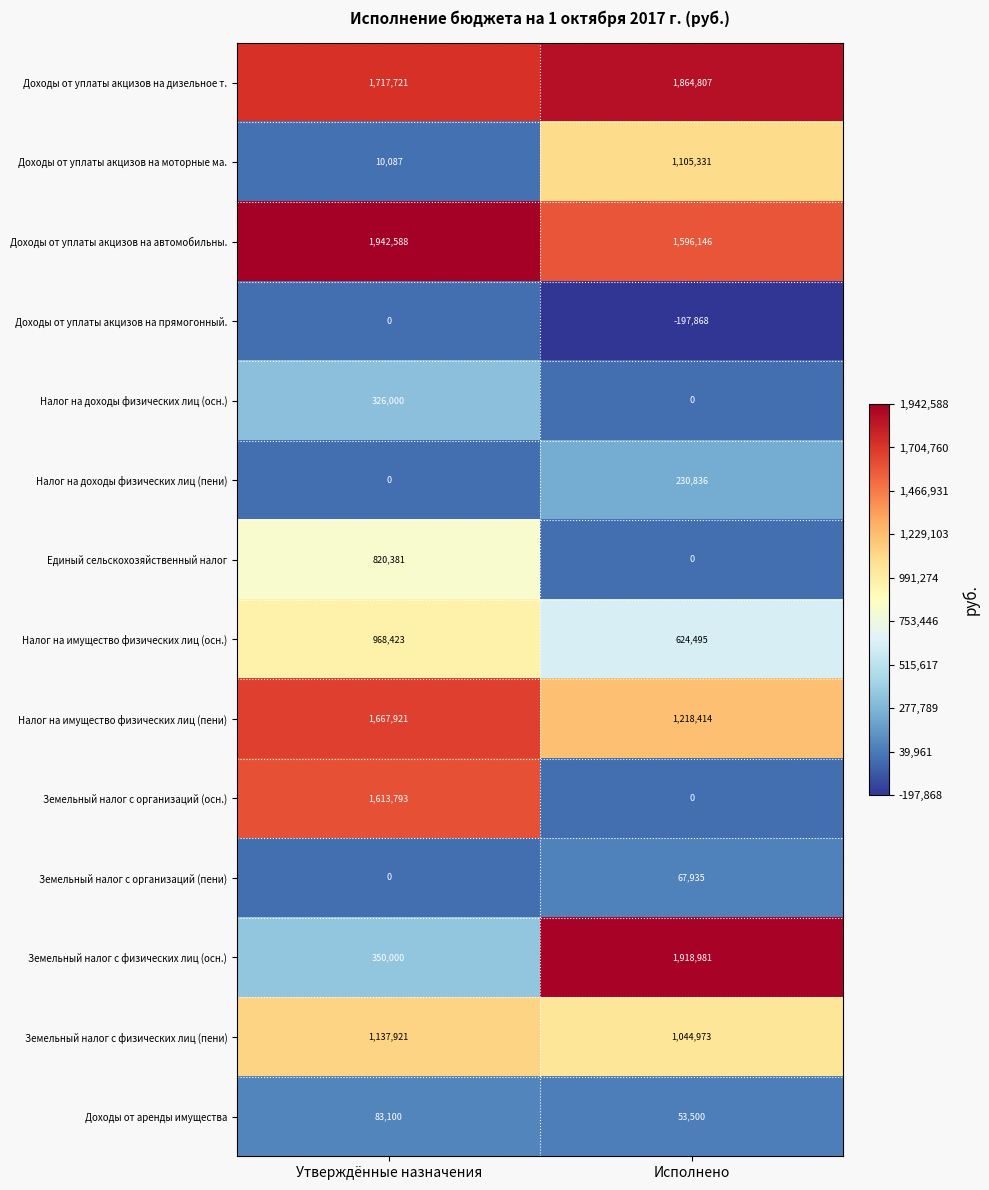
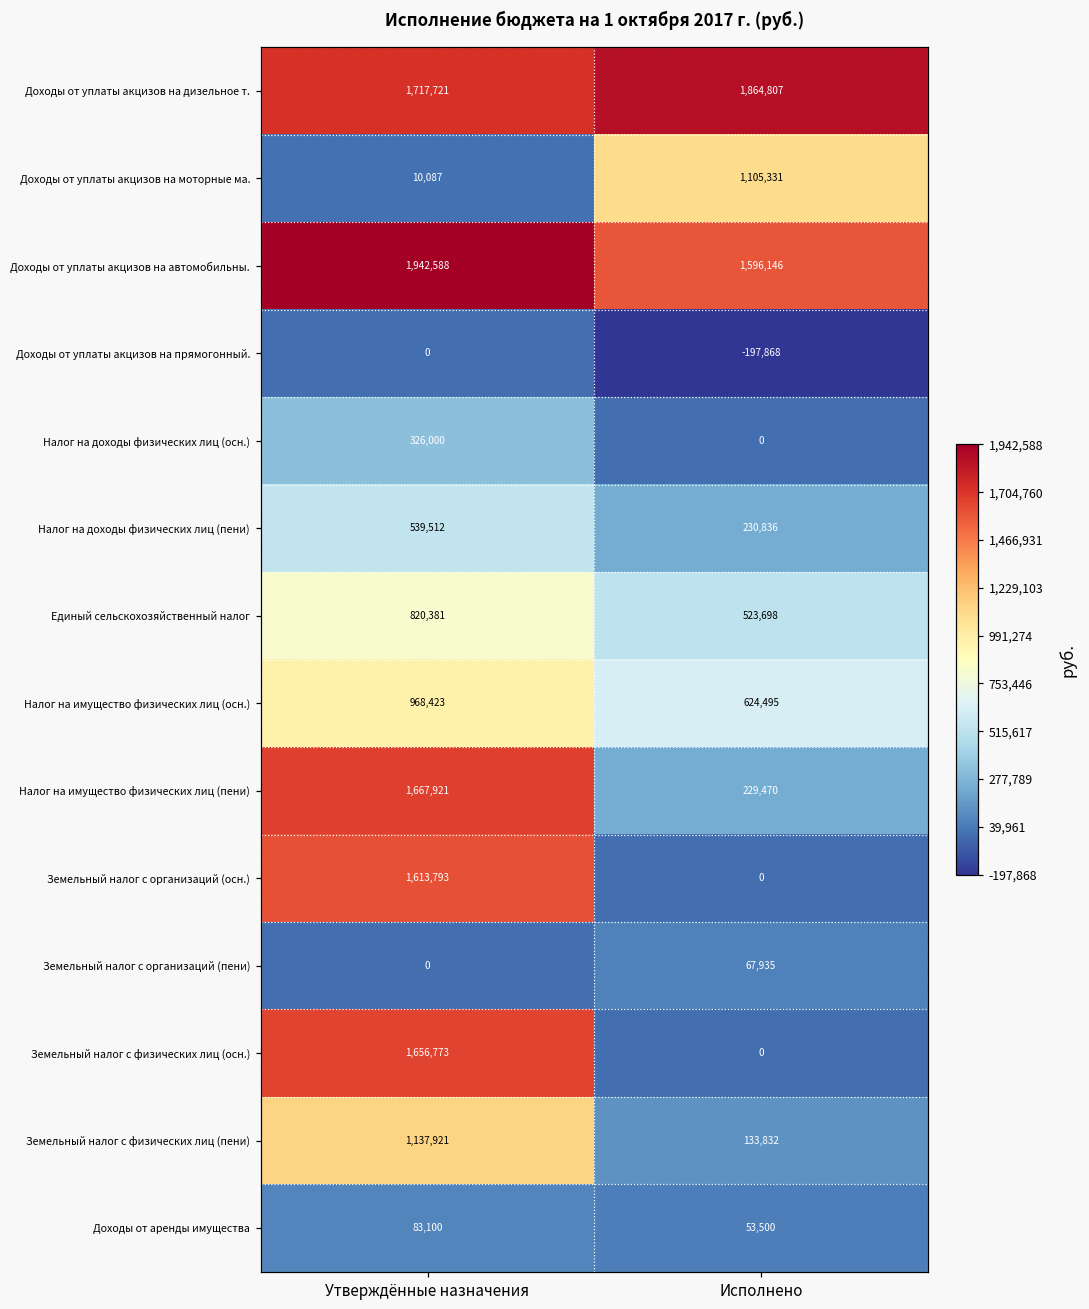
  {
    "Доходы от уплаты акцизов на дизельное т.": {
      "Утверждённые назначения": "1,717,721",
      "Исполнено": "1,864,807"
    },
    "Доходы от уплаты акцизов на моторные ма.": {
      "Утверждённые назначения": "10,087",
      "Исполнено": "1,105,331"
    },
    "Доходы от уплаты акцизов на автомобильны.": {
      "Утверждённые назначения": "1,942,588",
      "Исполнено": "1,596,146"
    },
    "Доходы от уплаты акцизов на прямогонный.": {
      "Утверждённые назначения": "0",
      "Исполнено": "-197,868"
    },
    "Налог на доходы физических лиц (осн.)": {
      "Утверждённые назначения": "326,000",
      "Исполнено": "0"
    },
    "Налог на доходы физических лиц (пени)": {
-     "Утверждённые назначения": "0",
+     "Утверждённые назначения": "539,512",
      "Исполнено": "230,836"
    },
    "Единый сельскохозяйственный налог": {
      "Утверждённые назначения": "820,381",
-     "Исполнено": "0"
+     "Исполнено": "523,698"
    },
    "Налог на имущество физических лиц (осн.)": {
      "Утверждённые назначения": "968,423",
      "Исполнено": "624,495"
    },
    "Налог на имущество физических лиц (пени)": {
      "Утверждённые назначения": "1,667,921",
-     "Исполнено": "1,218,414"
+     "Исполнено": "229,470"
    },
    "Земельный налог с организаций (осн.)": {
      "Утверждённые назначения": "1,613,793",
      "Исполнено": "0"
    },
    "Земельный налог с организаций (пени)": {
      "Утверждённые назначения": "0",
      "Исполнено": "67,935"
    },
    "Земельный налог с физических лиц (осн.)": {
-     "Утверждённые назначения": "350,000",
-     "Исполнено": "1,918,981"
+     "Утверждённые назначения": "1,656,773",
+     "Исполнено": "0"
    },
    "Земельный налог с физических лиц (пени)": {
      "Утверждённые назначения": "1,137,921",
-     "Исполнено": "1,044,973"
+     "Исполнено": "133,832"
    },
    "Доходы от аренды имущества": {
      "Утверждённые назначения": "83,100",
      "Исполнено": "53,500"
    }
  }
